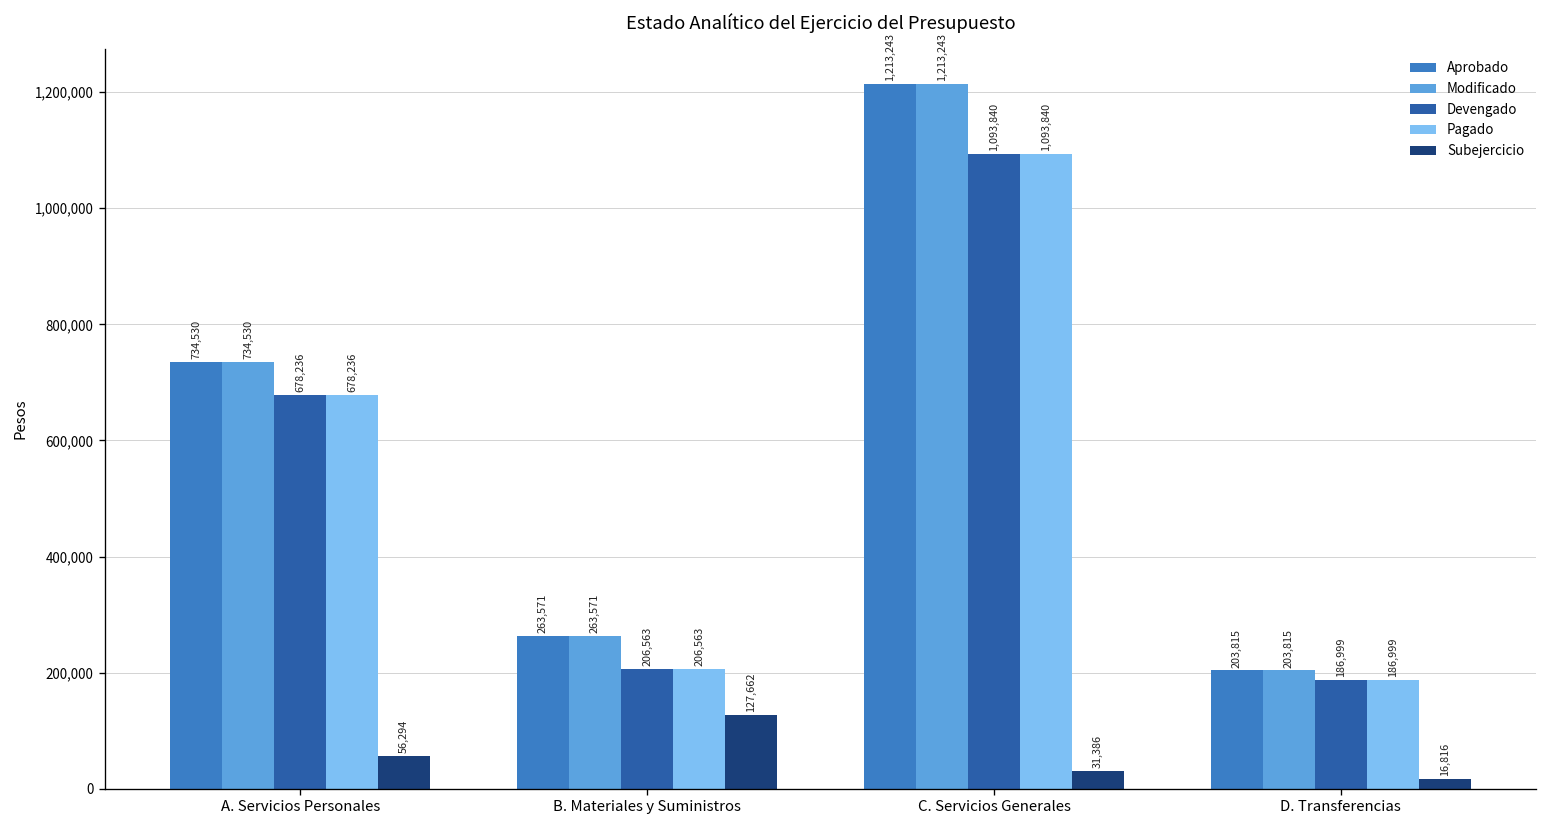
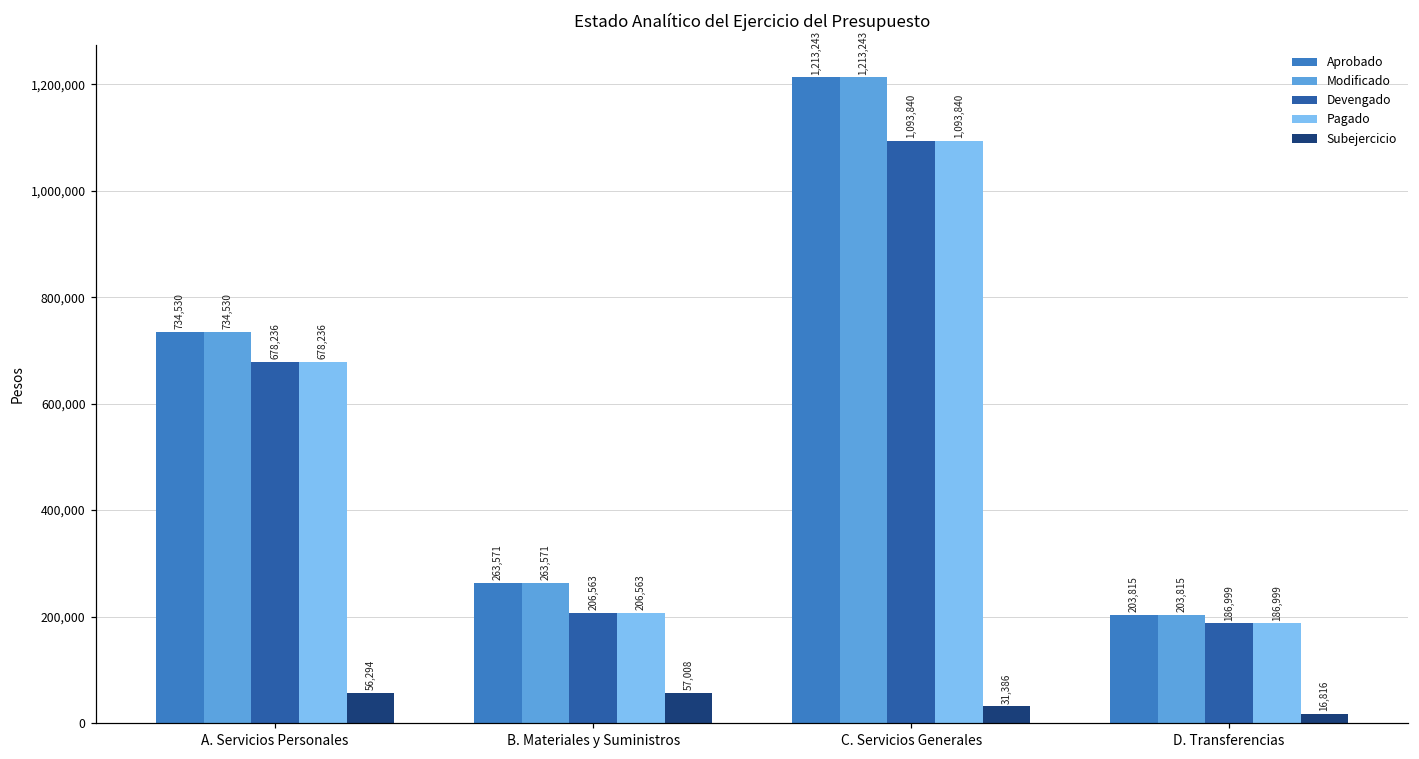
  {
    "Subejercicio": {
      "A. Servicios Personales": "56,294",
-     "B. Materiales y Suministros": "127,662",
+     "B. Materiales y Suministros": "57,008",
      "C. Servicios Generales": "31,386",
      "D. Transferencias": "16,816"
    }
  }
